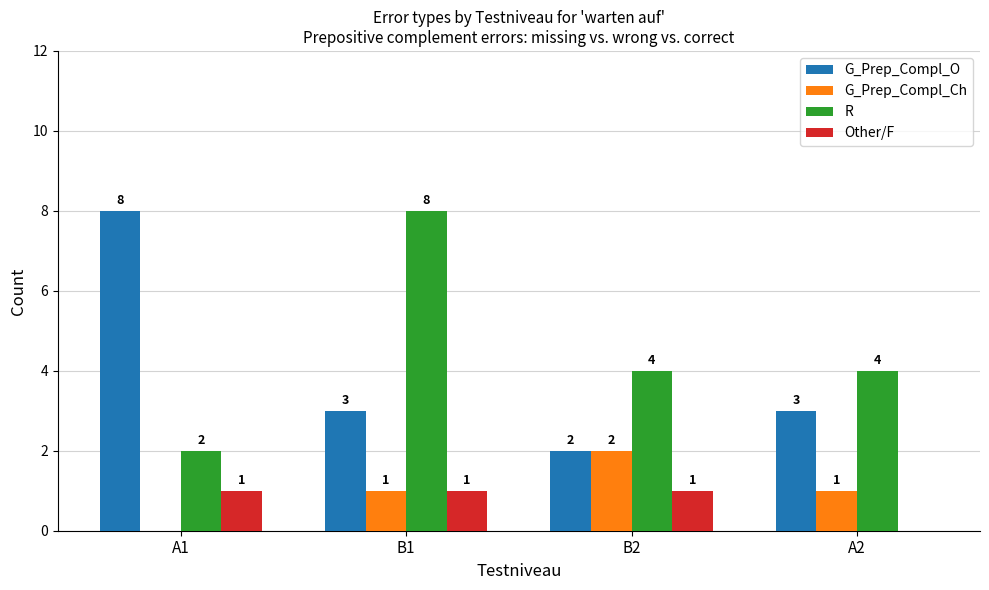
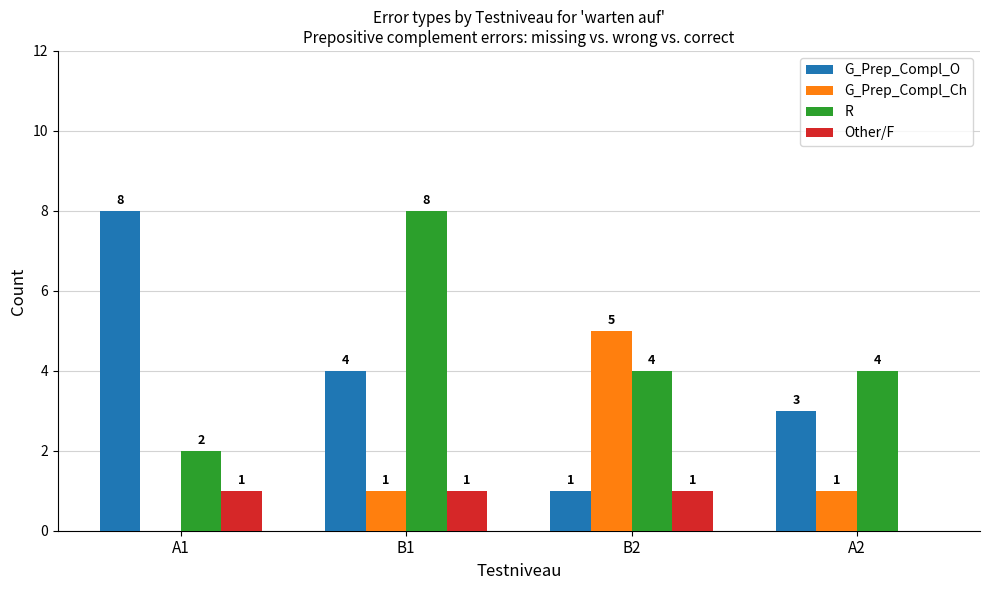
  {
    "G_Prep_Compl_O": {
      "A1": 8,
-     "B1": 3,
-     "B2": 2,
+     "B1": 4,
+     "B2": 1,
      "A2": 3
    },
    "G_Prep_Compl_Ch": {
      "B1": 1,
-     "B2": 2,
+     "B2": 5,
      "A2": 1
    },
    "R": {
      "A1": 2,
      "B1": 8,
      "B2": 4,
      "A2": 4
    },
    "Other/F": {
      "A1": 1,
      "B1": 1,
      "B2": 1
    }
  }
